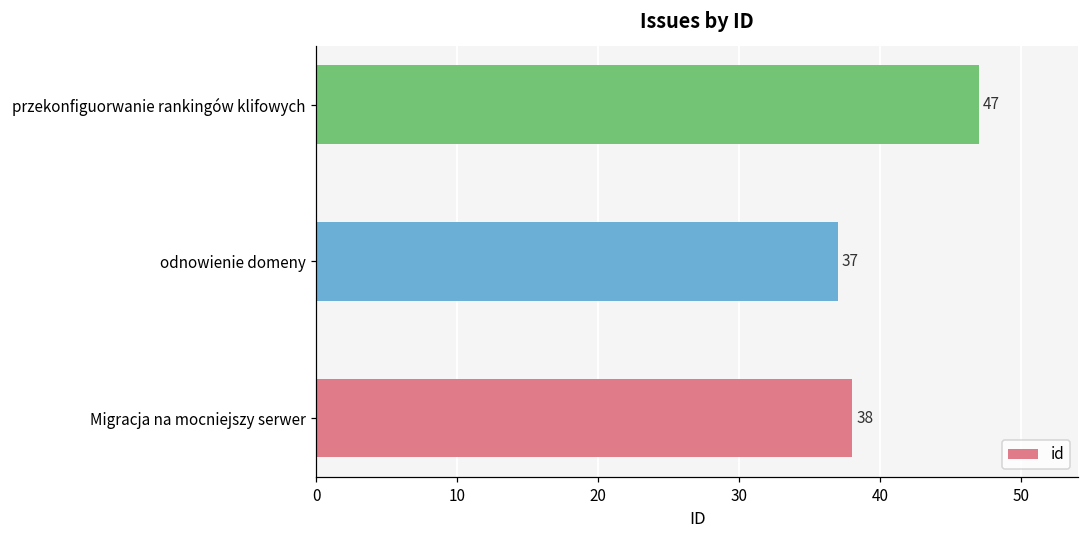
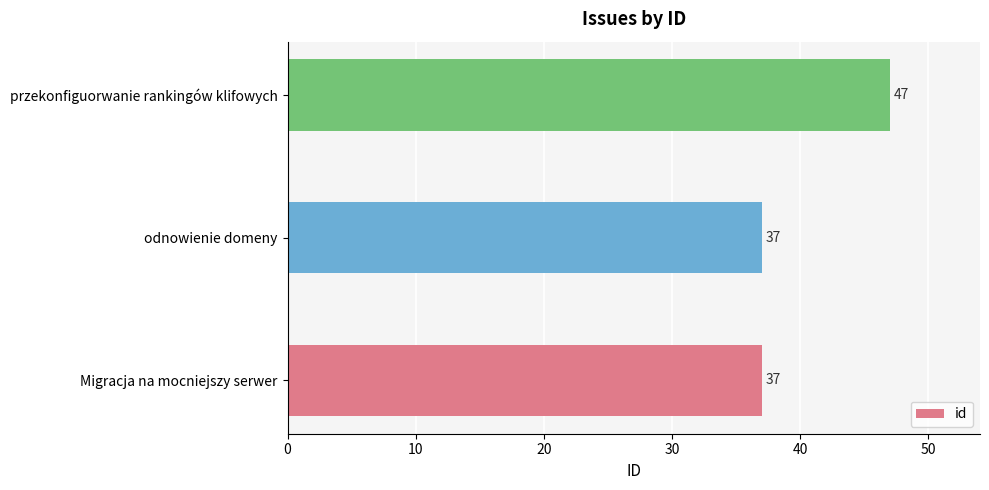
  {
    "przekonfiguorwanie rankingów klifowych": 47,
    "odnowienie domeny": 37,
-   "Migracja na mocniejszy serwer": 38
+   "Migracja na mocniejszy serwer": 37
  }
